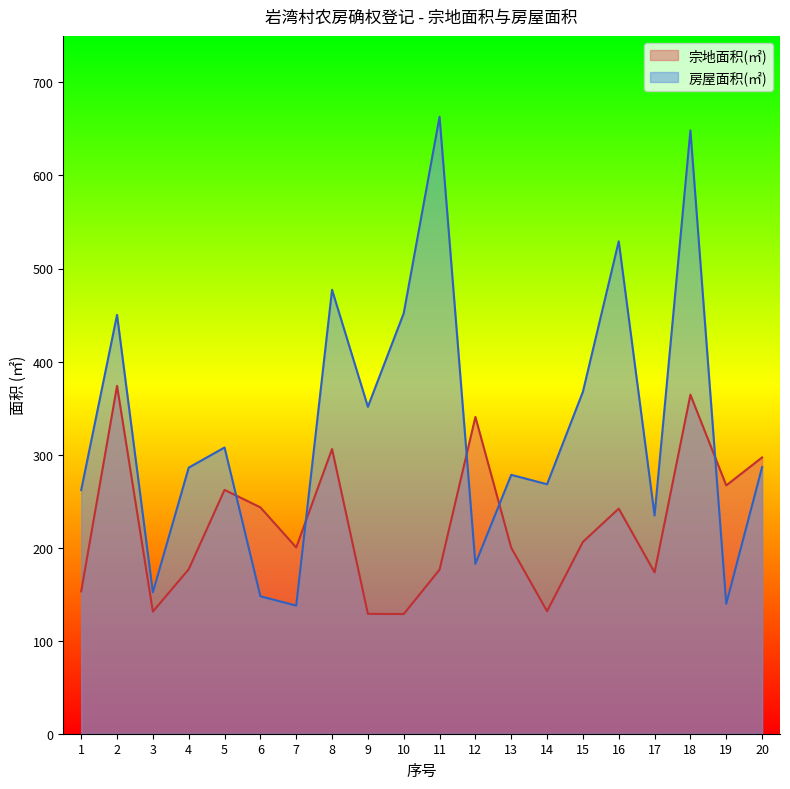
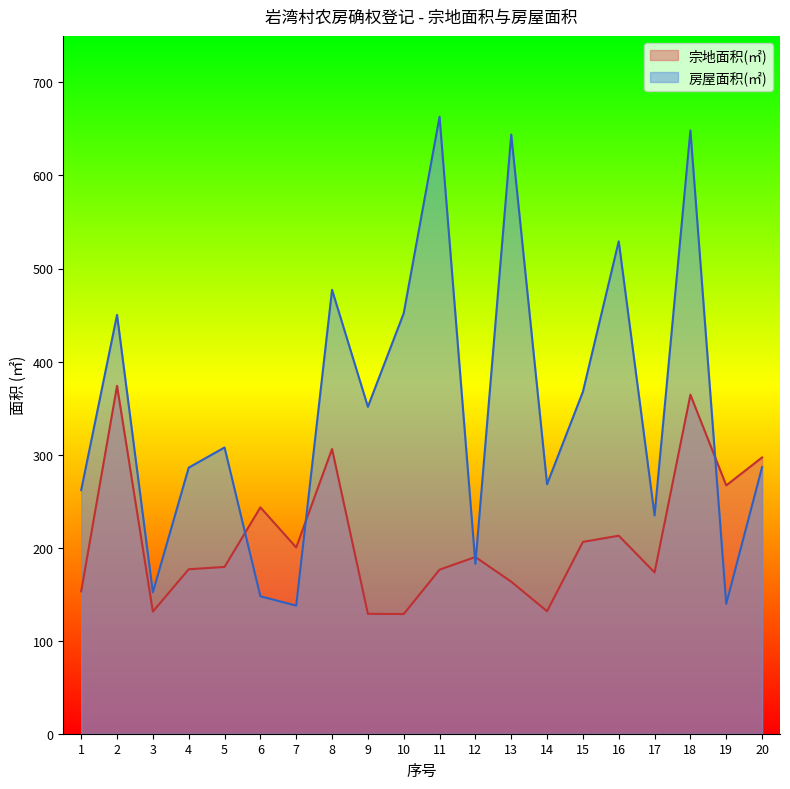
  {
    "宗地面积(㎡)": {
      "1": 150,
      "2": 370,
      "3": 130,
      "4": 180,
-     "5": 260,
+     "5": 180,
      "6": 240,
      "7": 200,
      "8": 310,
      "9": 130,
      "10": 130,
      "11": 180,
-     "12": 340,
-     "13": 200,
+     "12": 190,
+     "13": 160,
      "14": 130,
      "15": 210,
-     "16": 240,
+     "16": 210,
      "17": 170,
      "18": 360,
      "19": 270,
      "20": 300
    },
    "房屋面积(㎡)": {
      "1": 260,
      "2": 450,
      "3": 150,
      "4": 290,
      "5": 310,
      "6": 150,
      "7": 140,
      "8": 480,
      "9": 350,
      "10": 450,
      "11": 660,
      "12": 180,
-     "13": 280,
+     "13": 640,
      "14": 270,
      "15": 370,
      "16": 530,
      "17": 230,
      "18": 650,
      "19": 140,
      "20": 290
    }
  }
